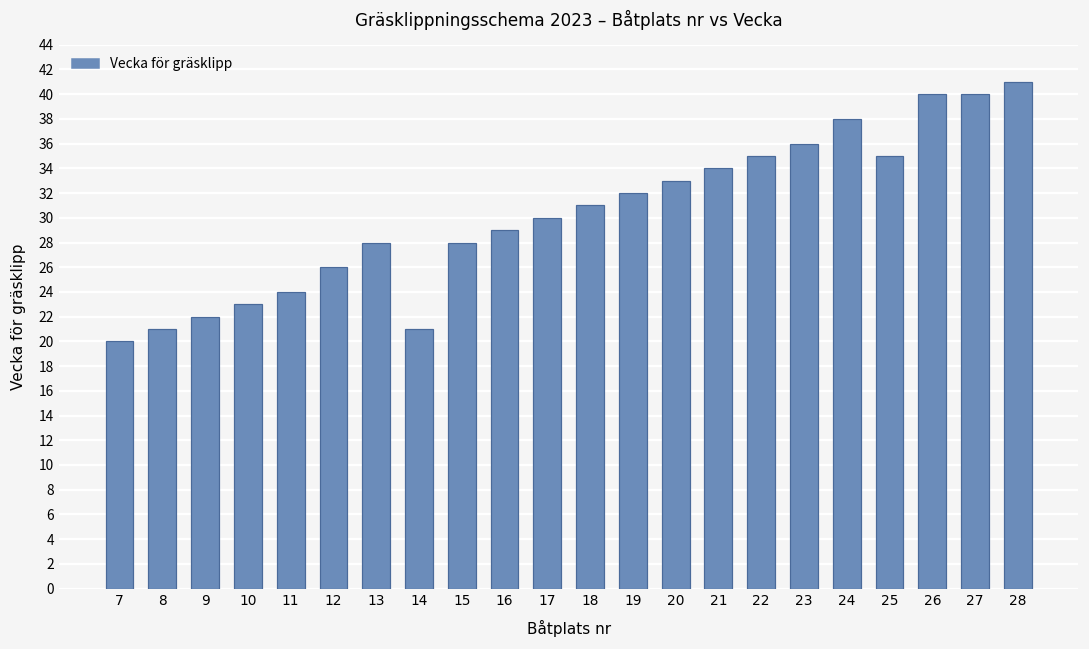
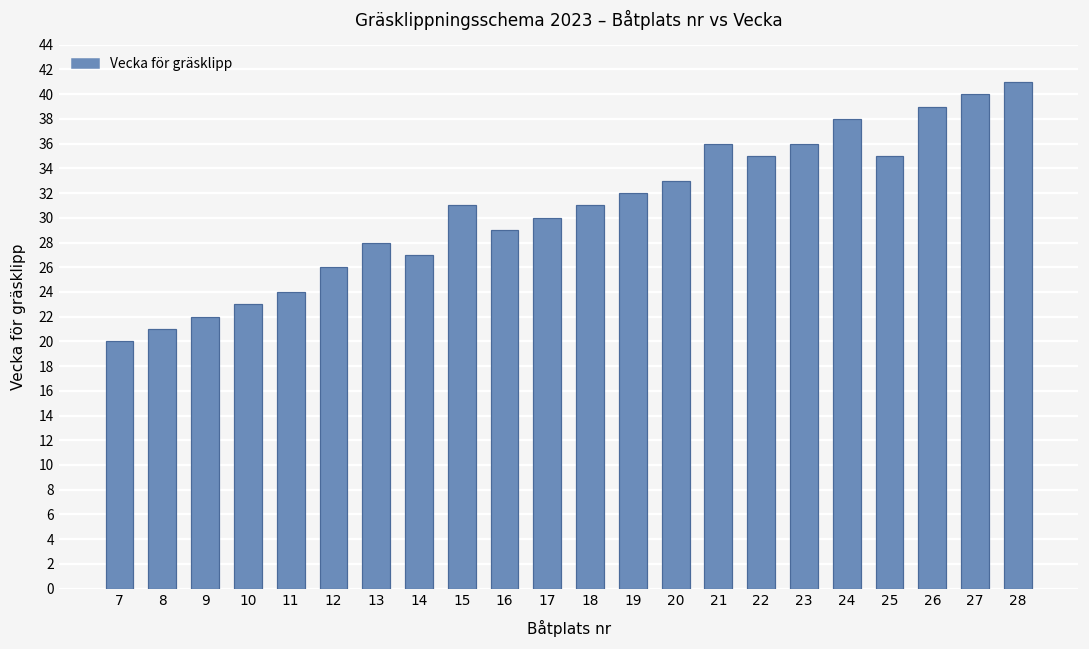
  {
    "7": 20,
    "8": 21,
    "9": 22,
    "10": 23,
    "11": 24,
    "12": 26,
    "13": 28,
-   "14": 21,
-   "15": 28,
+   "14": 27,
+   "15": 31,
    "16": 29,
    "17": 30,
    "18": 31,
    "19": 32,
    "20": 33,
-   "21": 34,
+   "21": 36,
    "22": 35,
    "23": 36,
    "24": 38,
    "25": 35,
-   "26": 40,
+   "26": 39,
    "27": 40,
    "28": 41
  }
